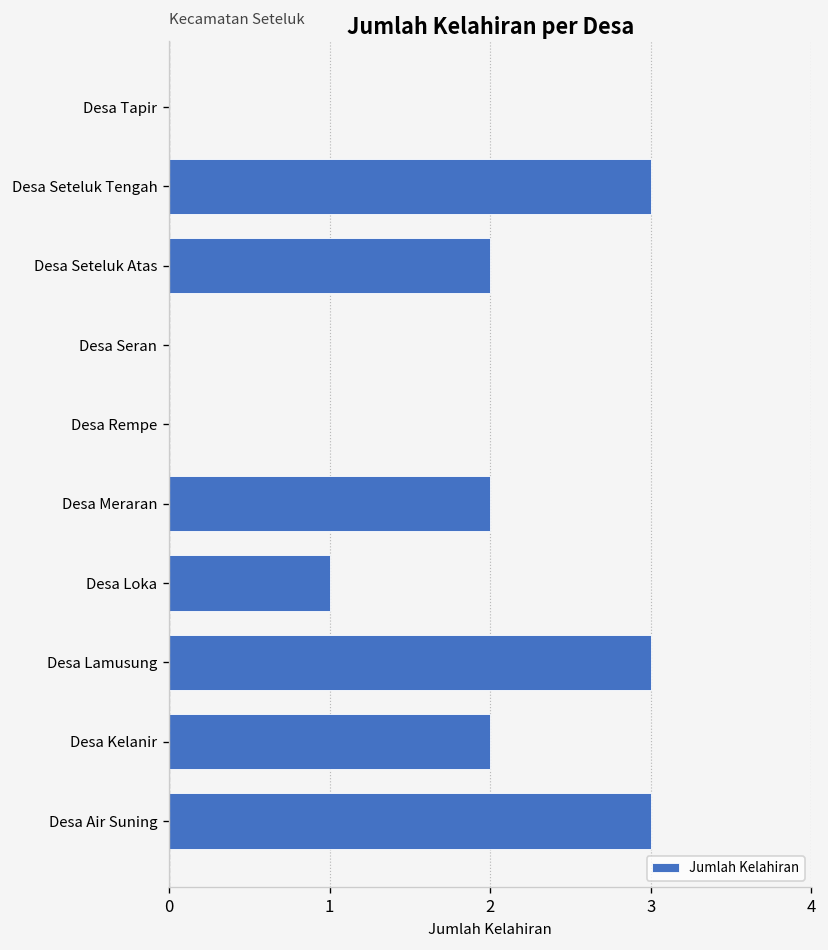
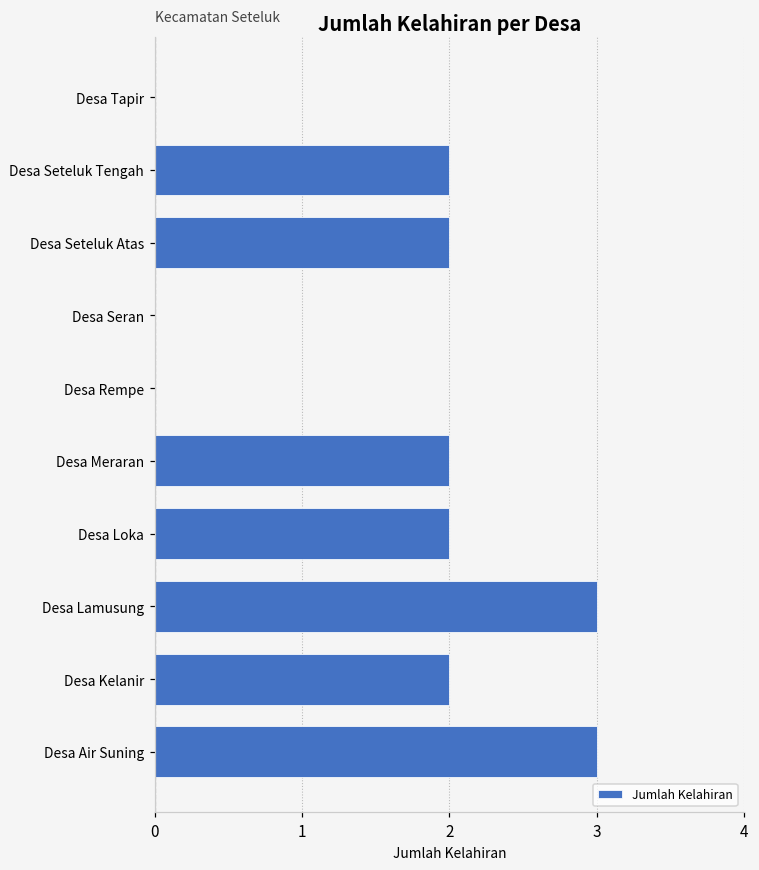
  {
    "Desa Tapir": 0,
-   "Desa Seteluk Tengah": 3,
+   "Desa Seteluk Tengah": 2,
    "Desa Seteluk Atas": 2,
    "Desa Seran": 0,
    "Desa Rempe": 0,
    "Desa Meraran": 2,
-   "Desa Loka": 1,
+   "Desa Loka": 2,
    "Desa Lamusung": 3,
    "Desa Kelanir": 2,
    "Desa Air Suning": 3
  }
